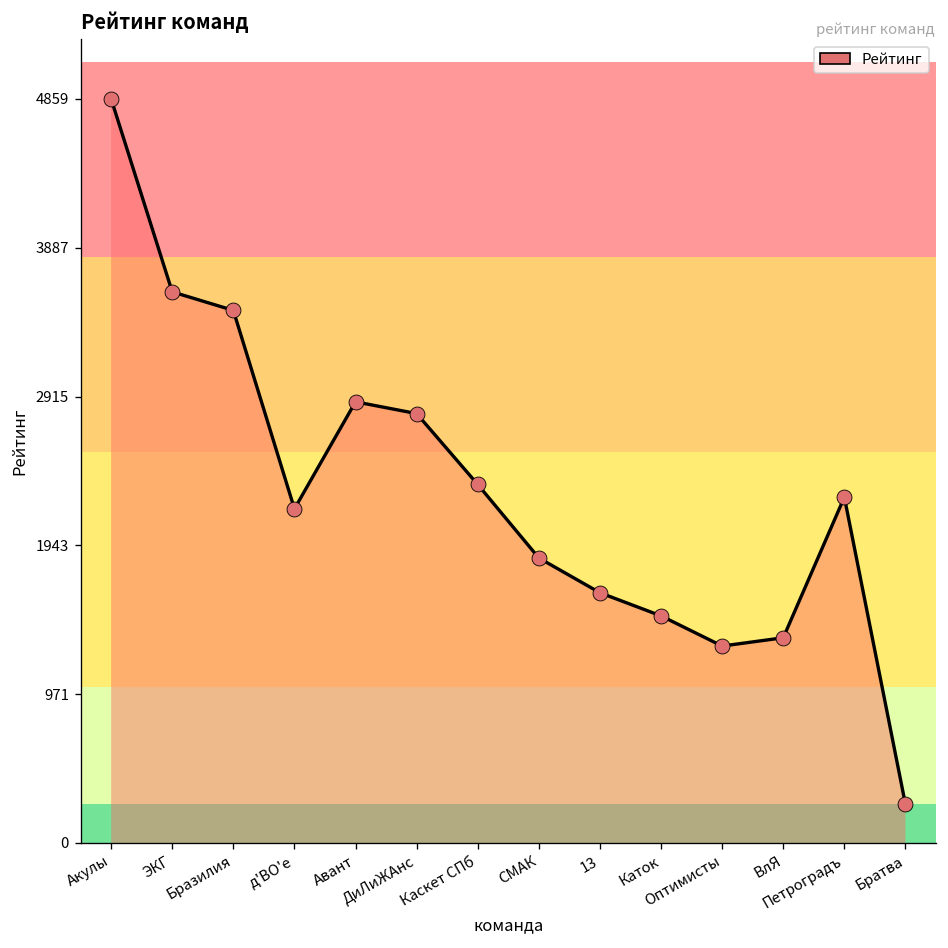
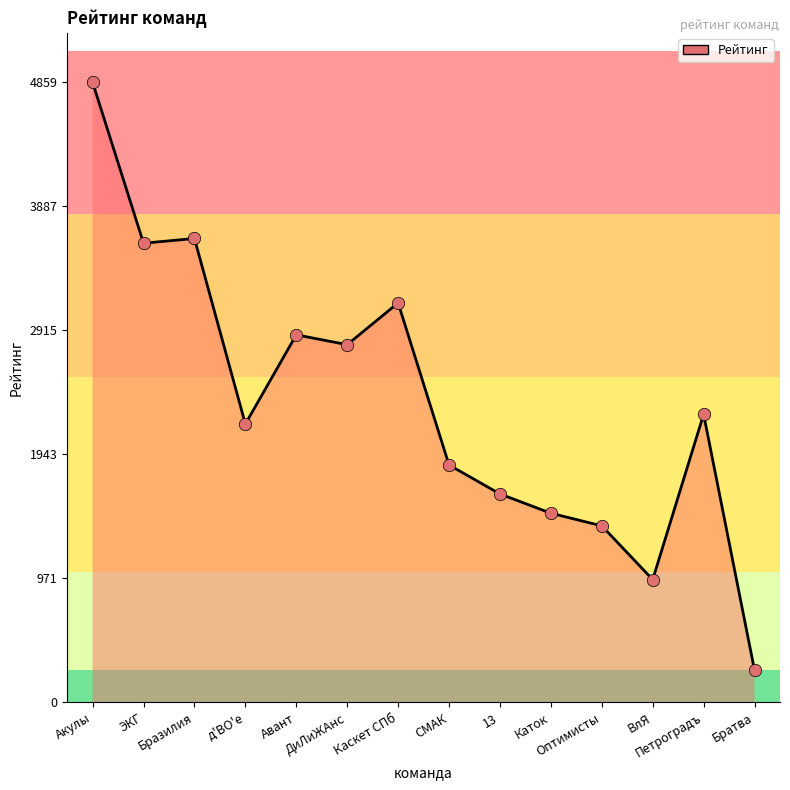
  {
    "Акулы": 4860,
    "ЭКГ": 3600,
-   "Бразилия": 3480,
+   "Бразилия": 3640,
    "д'ВО'е": 2180,
    "Авант": 2880,
    "ДиЛиЖАнс": 2800,
-   "Каскет СПб": 2340,
+   "Каскет СПб": 3130,
    "СМАК": 1860,
    "13": 1630,
    "Каток": 1480,
-   "Оптимисты": 1290,
-   "ВлЯ": 1340,
+   "Оптимисты": 1380,
+   "ВлЯ": 960,
    "Петроградъ": 2260,
    "Братва": 250
  }
